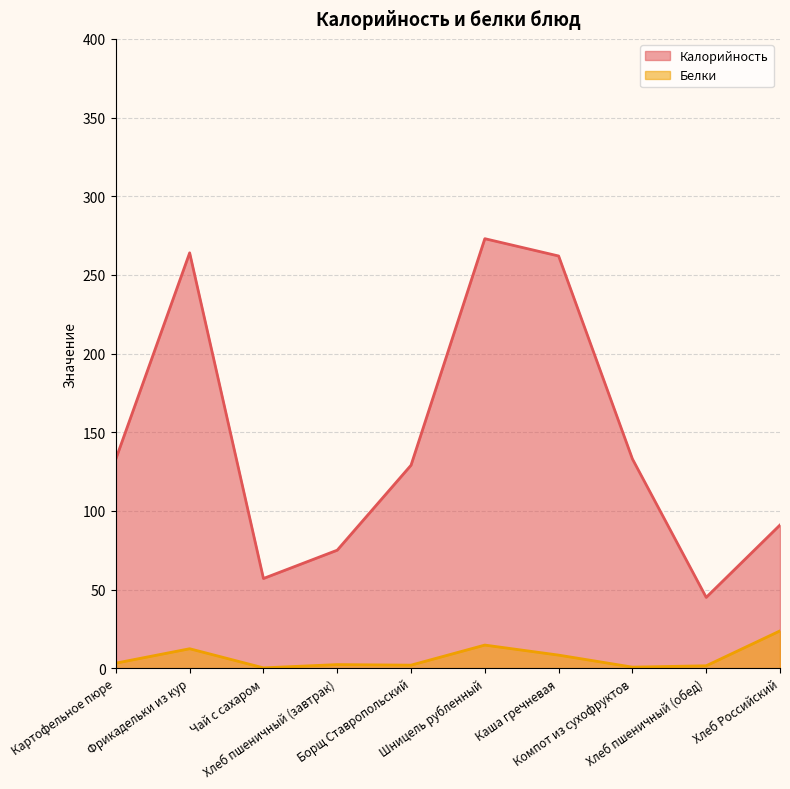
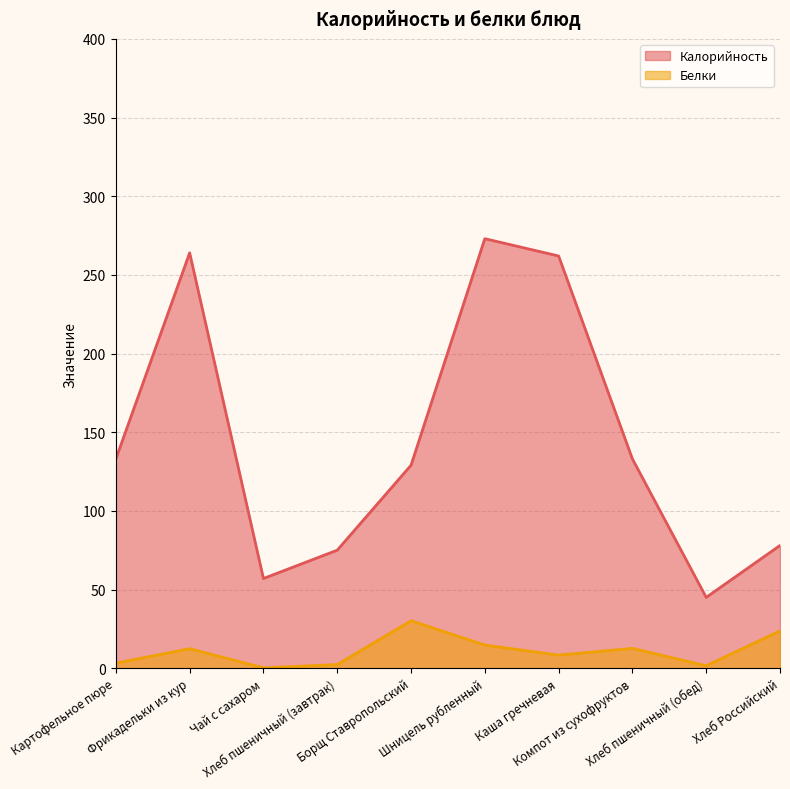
  {
    "Калорийность": {
      "Картофельное пюре": 133,
      "Фрикадельки из кур": 264,
      "Чай с сахаром": 57,
      "Хлеб пшеничный (завтрак)": 75,
      "Борщ Ставропольский": 129,
      "Шницель рубленный": 273,
      "Каша гречневая": 262,
      "Компот из сухофруктов": 133,
      "Хлеб пшеничный (обед)": 45,
-     "Хлеб Российский": 91
+     "Хлеб Российский": 78
    },
    "Белки": {
      "Картофельное пюре": 3,
      "Фрикадельки из кур": 12,
      "Чай с сахаром": 0,
      "Хлеб пшеничный (завтрак)": 2,
-     "Борщ Ставропольский": 2,
+     "Борщ Ставропольский": 30,
      "Шницель рубленный": 15,
      "Каша гречневая": 8,
-     "Компот из сухофруктов": 1,
+     "Компот из сухофруктов": 13,
      "Хлеб пшеничный (обед)": 2,
      "Хлеб Российский": 24
    }
  }
